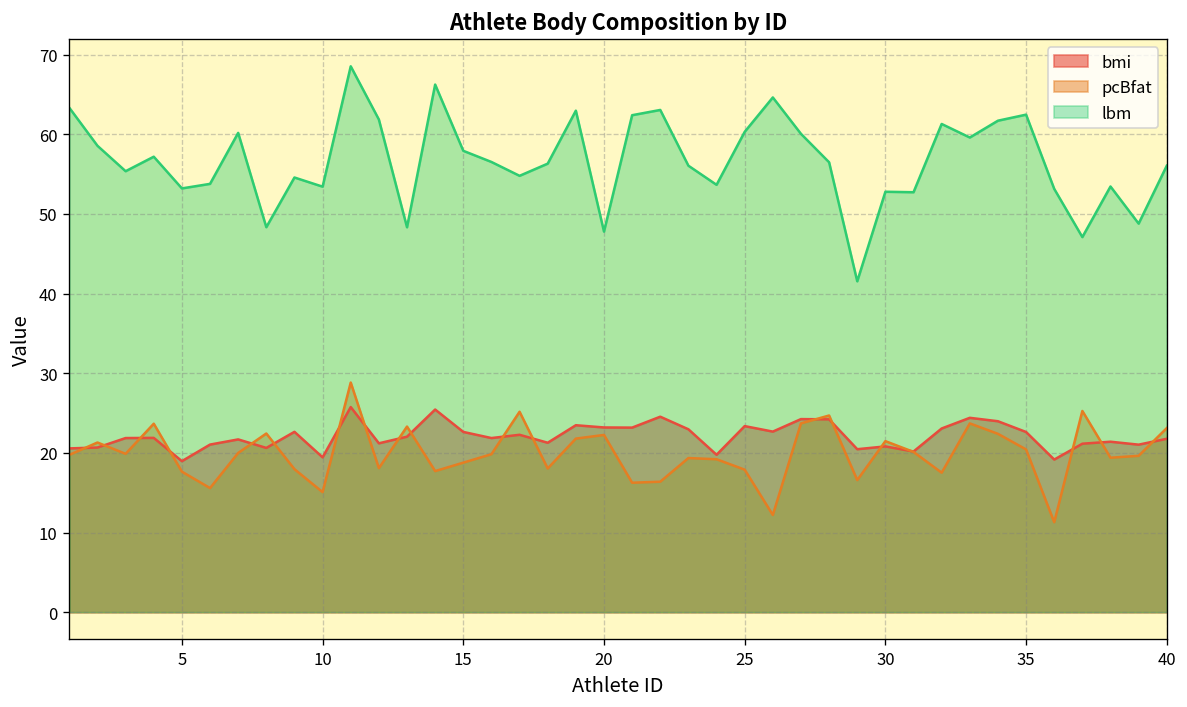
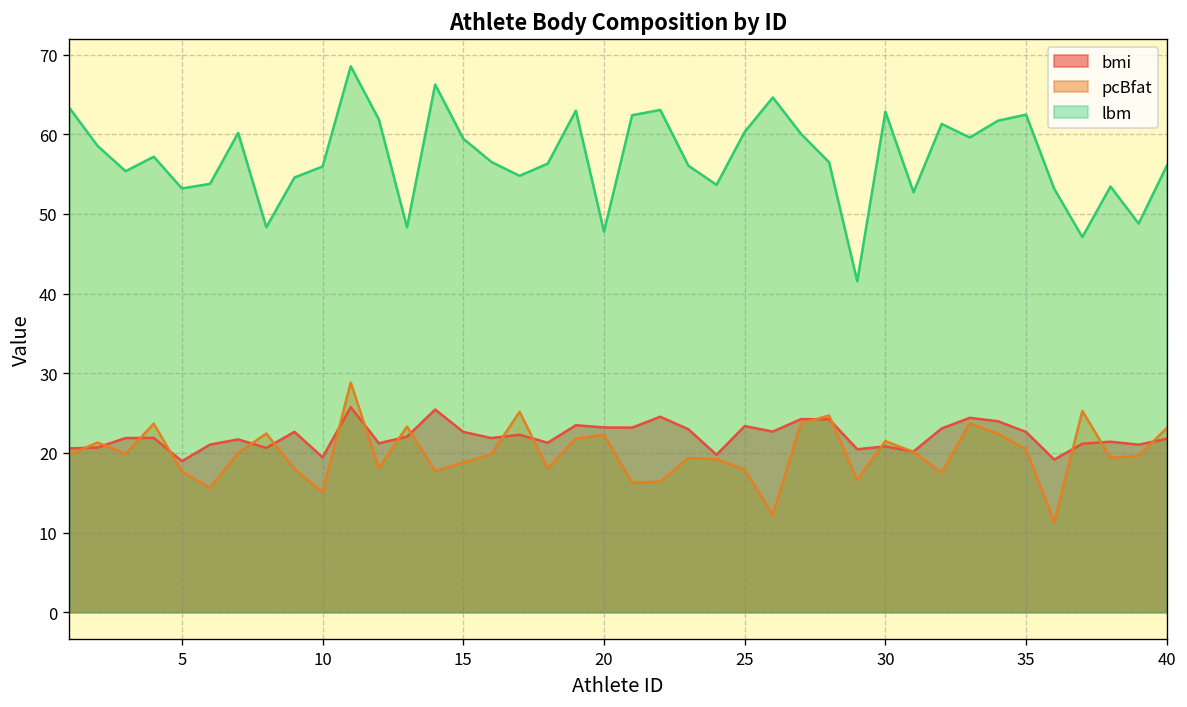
  {
    "lbm": {
      "5": 53,
-     "10": 53,
-     "15": 58,
+     "10": 56,
+     "15": 59,
      "20": 48,
      "25": 60,
-     "30": 53,
+     "30": 63,
      "35": 62,
      "40": 56
    }
  }
